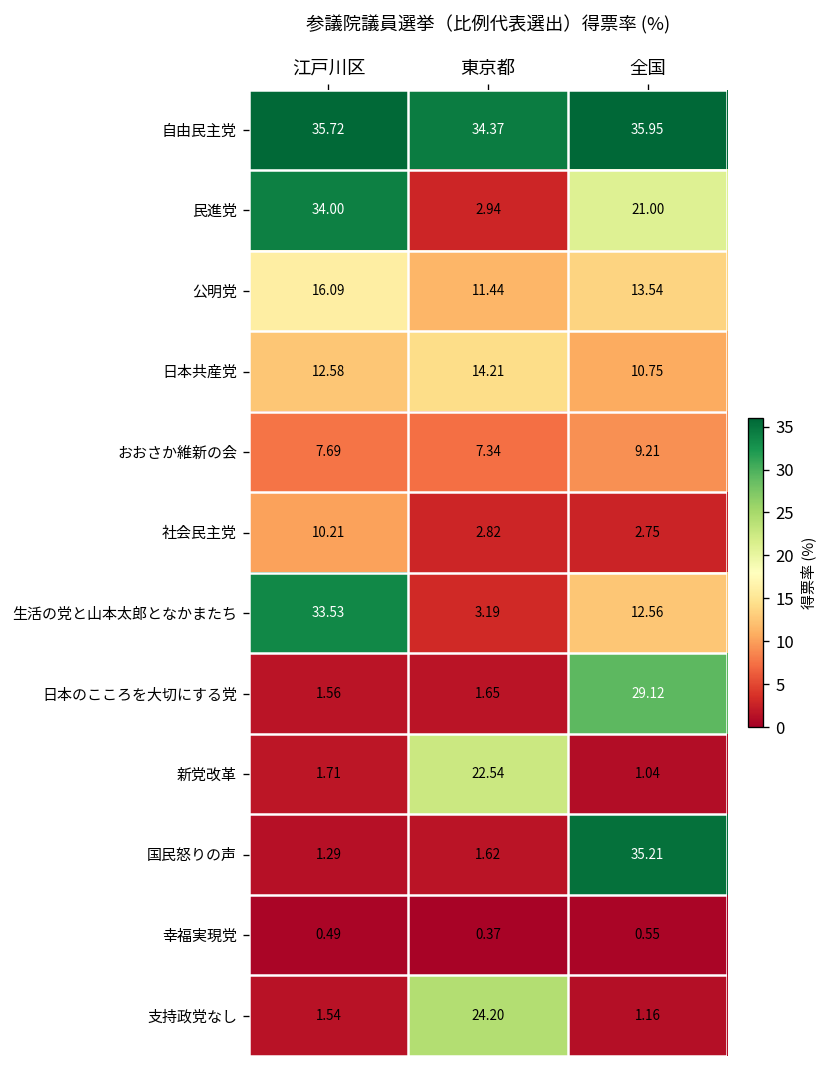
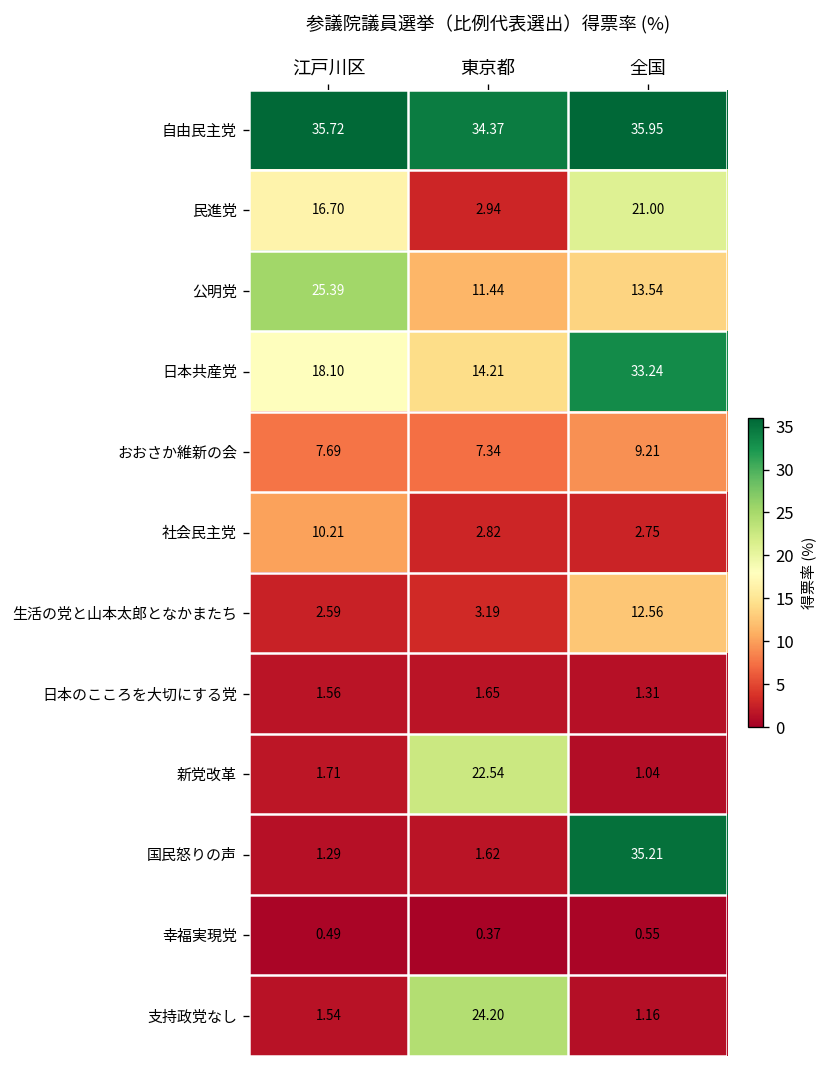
  {
    "自由民主党": {
      "江戸川区": 35.72,
      "東京都": 34.37,
      "全国": 35.95
    },
    "民進党": {
-     "江戸川区": 34.00,
+     "江戸川区": 16.70,
      "東京都": 2.94,
      "全国": 21.00
    },
    "公明党": {
-     "江戸川区": 16.09,
+     "江戸川区": 25.39,
      "東京都": 11.44,
      "全国": 13.54
    },
    "日本共産党": {
-     "江戸川区": 12.58,
+     "江戸川区": 18.10,
      "東京都": 14.21,
-     "全国": 10.75
+     "全国": 33.24
    },
    "おおさか維新の会": {
      "江戸川区": 7.69,
      "東京都": 7.34,
      "全国": 9.21
    },
    "社会民主党": {
      "江戸川区": 10.21,
      "東京都": 2.82,
      "全国": 2.75
    },
    "生活の党と山本太郎となかまたち": {
-     "江戸川区": 33.53,
+     "江戸川区": 2.59,
      "東京都": 3.19,
      "全国": 12.56
    },
    "日本のこころを大切にする党": {
      "江戸川区": 1.56,
      "東京都": 1.65,
-     "全国": 29.12
+     "全国": 1.31
    },
    "新党改革": {
      "江戸川区": 1.71,
      "東京都": 22.54,
      "全国": 1.04
    },
    "国民怒りの声": {
      "江戸川区": 1.29,
      "東京都": 1.62,
      "全国": 35.21
    },
    "幸福実現党": {
      "江戸川区": 0.49,
      "東京都": 0.37,
      "全国": 0.55
    },
    "支持政党なし": {
      "江戸川区": 1.54,
      "東京都": 24.20,
      "全国": 1.16
    }
  }
